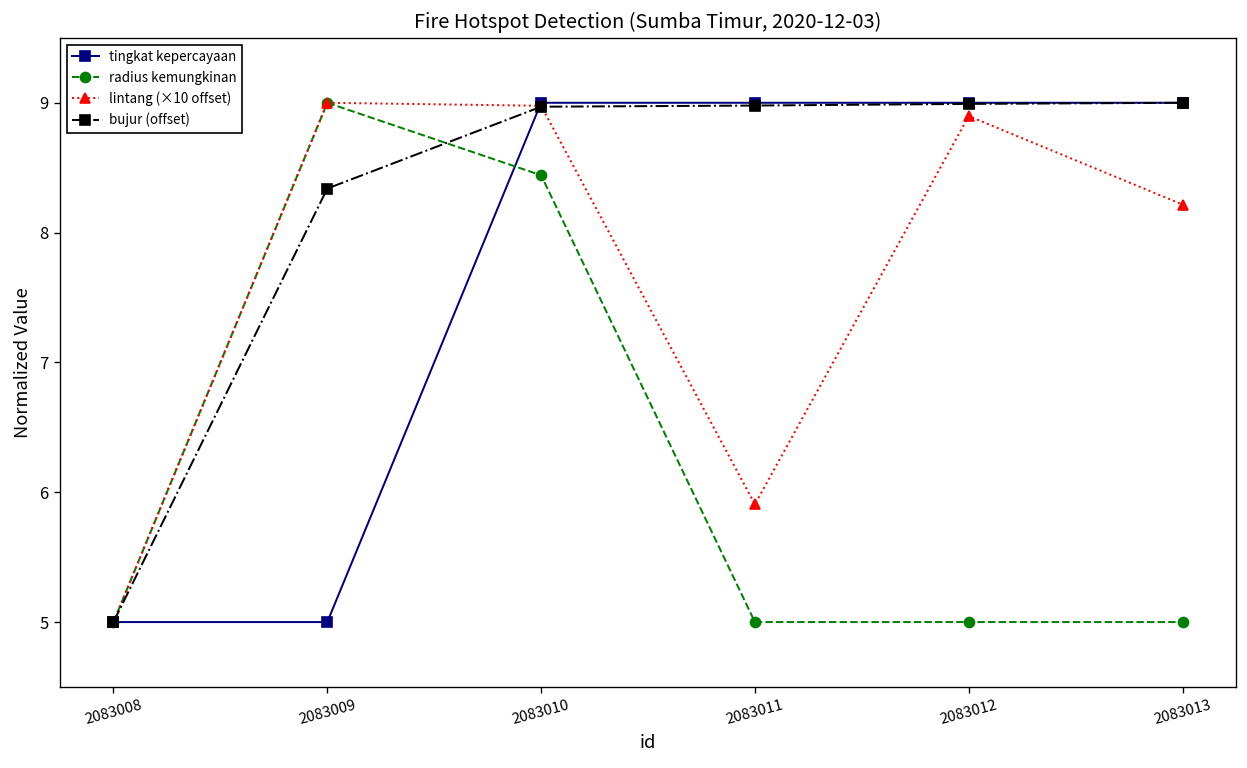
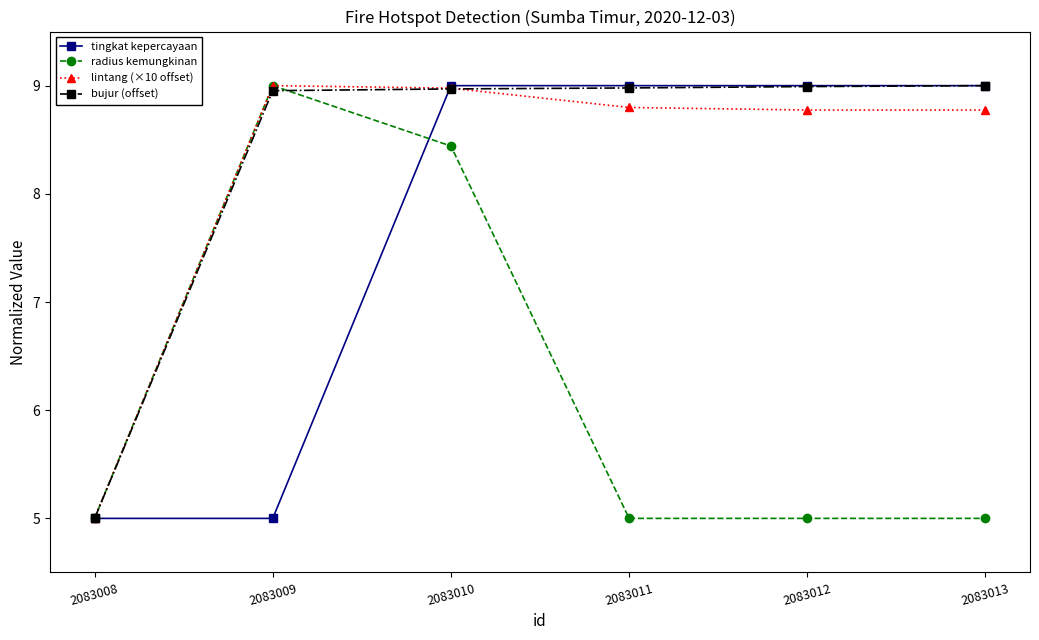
  {
    "tingkat kepercayaan": {
      "2083009": 5.00,
      "2083010": 9.00
    },
    "radius kemungkinan": {
      "2083010": 8.44,
      "2083011": 5.00,
      "2083012": 5.00,
      "2083013": 5.00
    },
    "lintang (×10 offset)": {
-     "2083011": 5.91,
-     "2083012": 8.90,
-     "2083013": 8.22
+     "2083011": 8.80,
+     "2083012": 8.77,
+     "2083013": 8.77
    },
    "bujur (offset)": {
-     "2083009": 8.34
+     "2083009": 8.95
    }
  }
